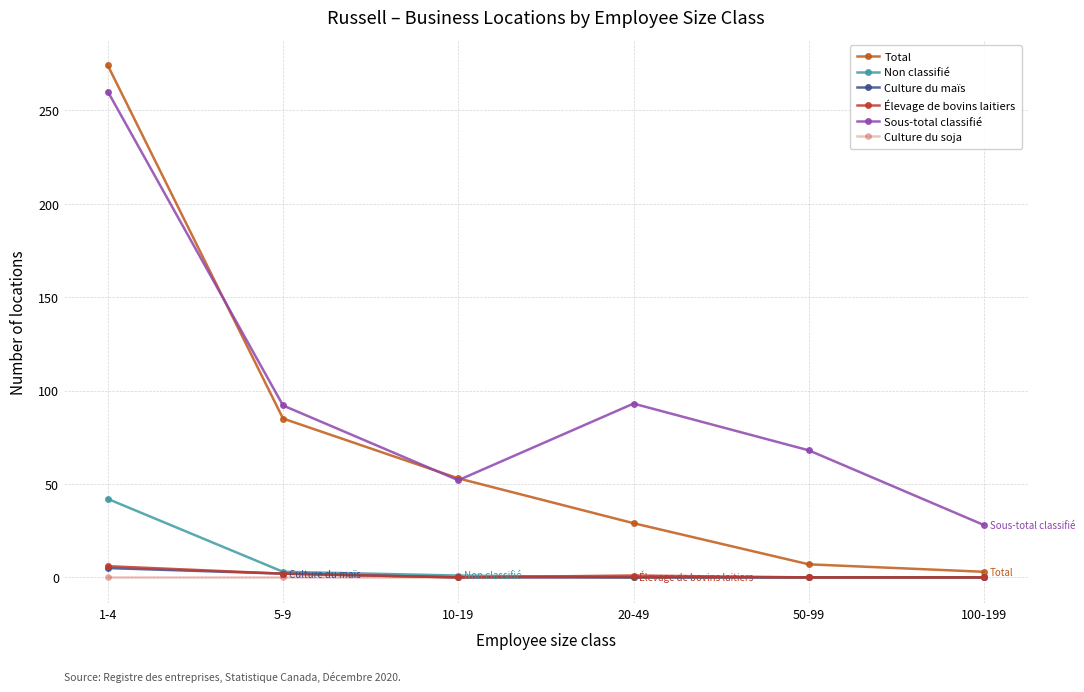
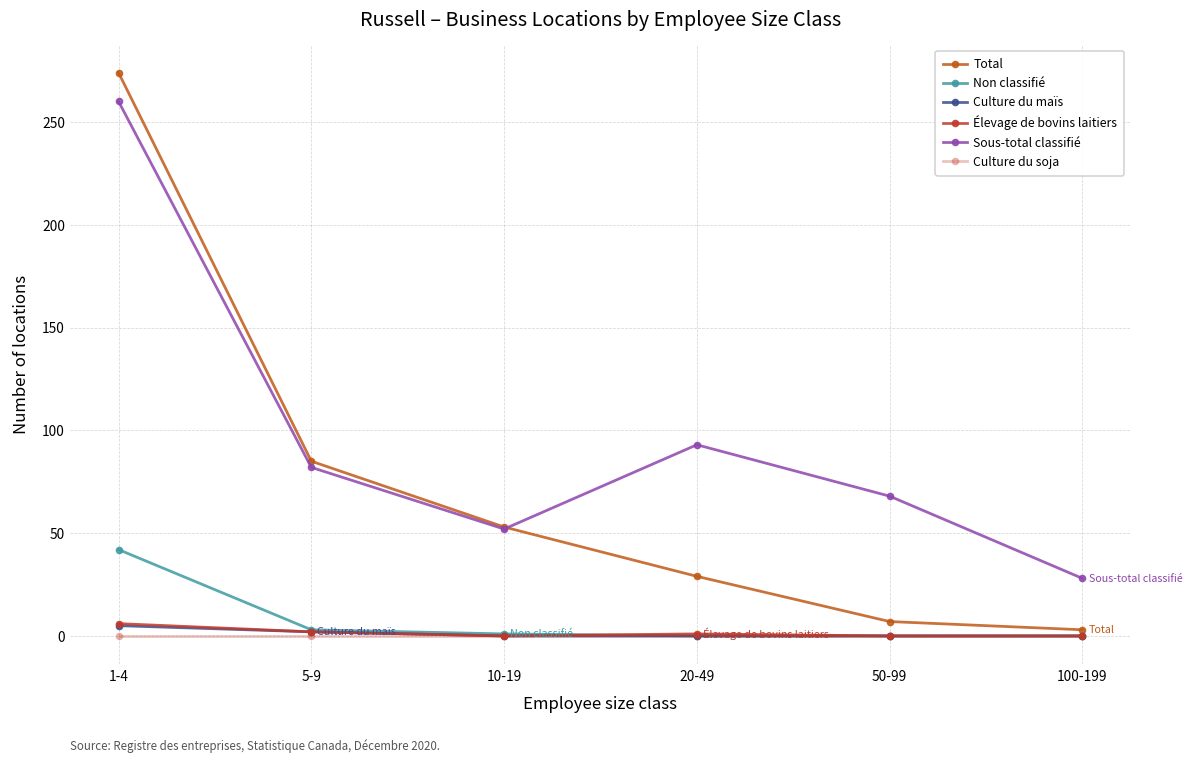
  {
    "Non classifié": {
      "1-4": 42
    },
    "Sous-total classifié": {
      "1-4": 260,
-     "5-9": 92,
+     "5-9": 82,
      "20-49": 93,
      "50-99": 68,
      "100-199": 28
    }
  }
